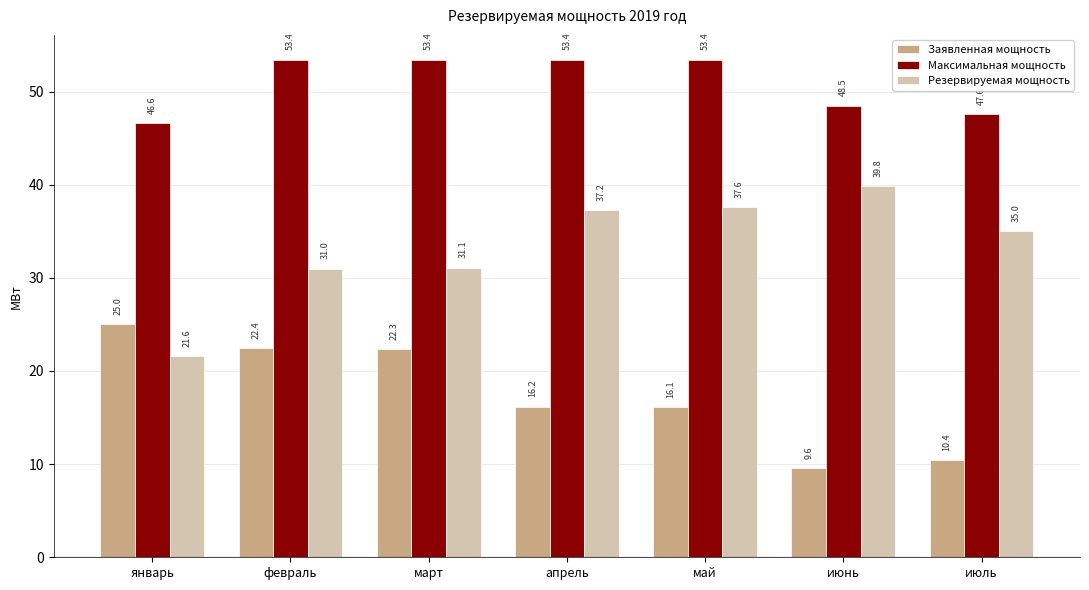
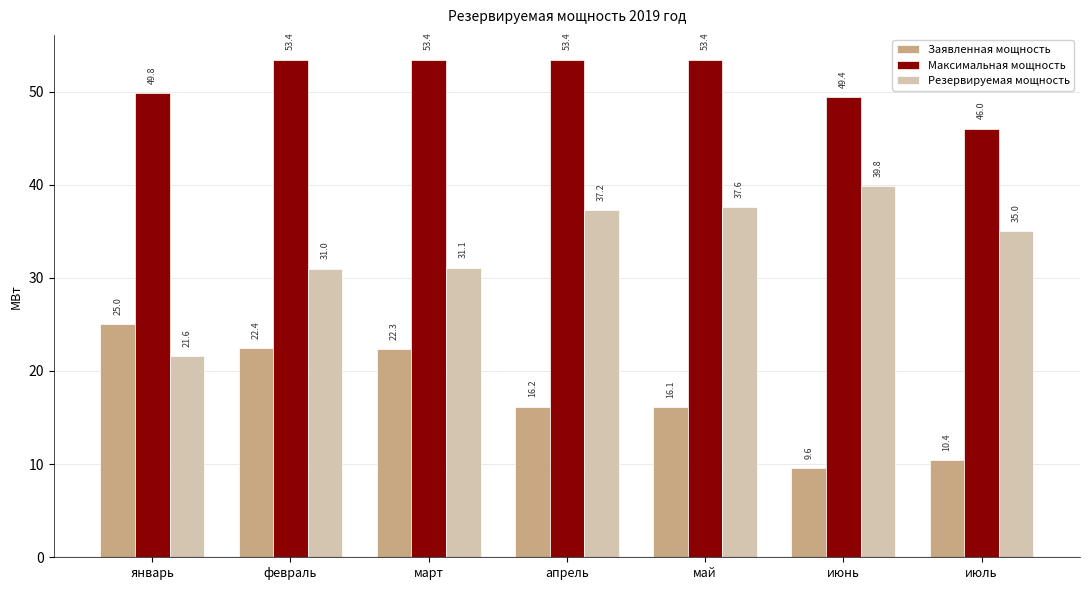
  {
    "Максимальная мощность": {
-     "январь": 46.6,
+     "январь": 49.8,
      "февраль": 53.4,
      "март": 53.4,
      "апрель": 53.4,
      "май": 53.4,
-     "июнь": 48.5,
-     "июль": 48
+     "июнь": 49.4,
+     "июль": 46
    }
  }
